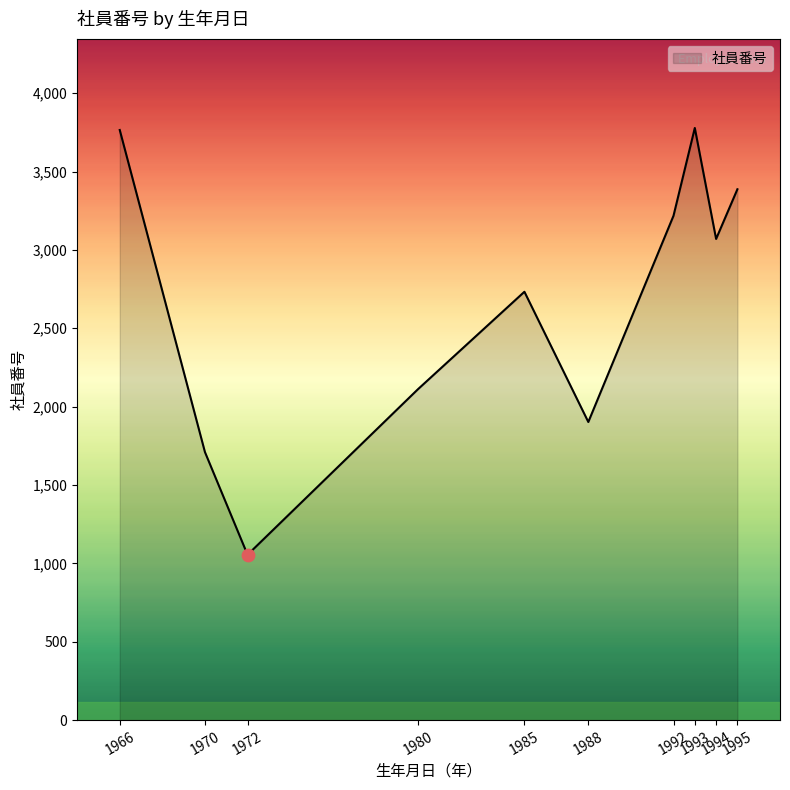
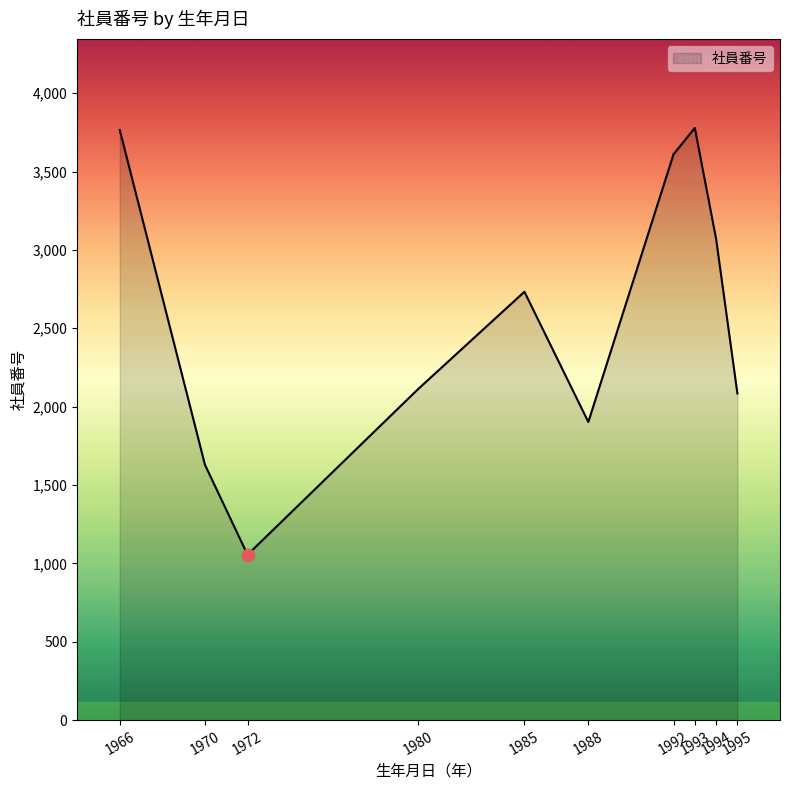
  {
    "社員番号": {
      "1966": "3,770",
-     "1970": "1,710",
+     "1970": "1,630",
      "1980": "2,110",
      "1985": "2,730",
      "1988": "1,900",
-     "1992": "3,220",
+     "1992": "3,610",
      "1993": "3,780",
      "1994": "3,070",
-     "1995": "3,390"
+     "1995": "2,080"
    }
  }
